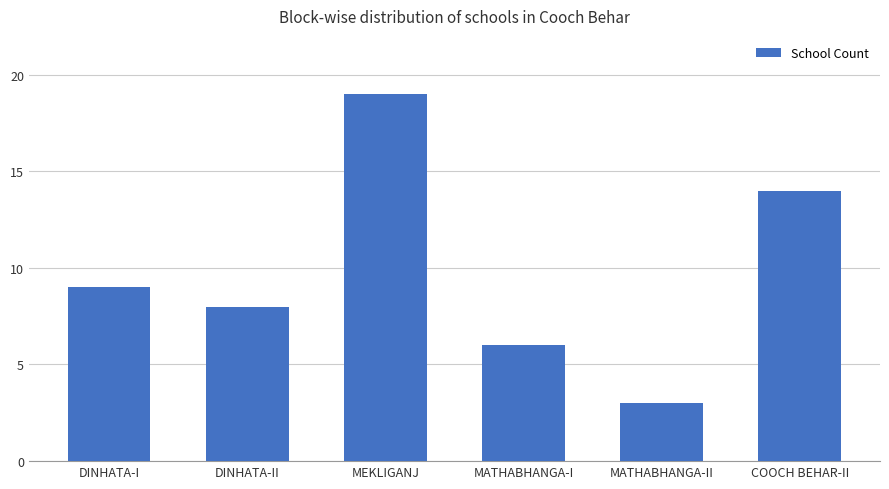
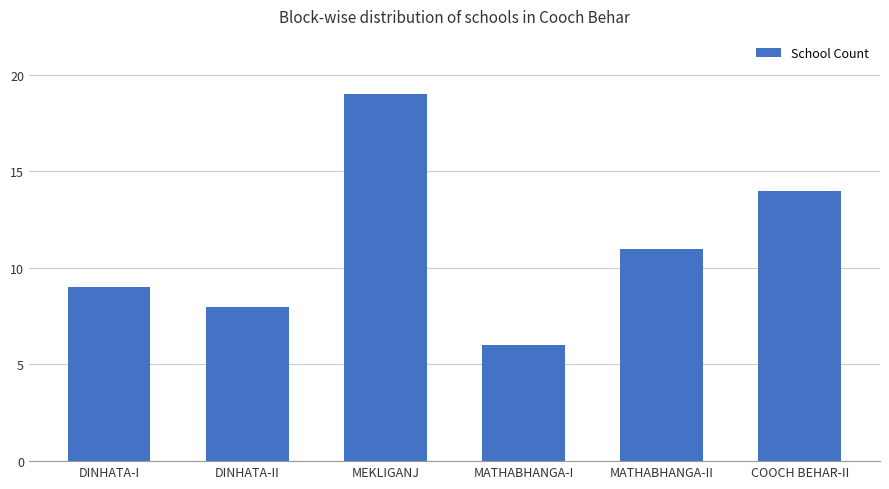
  {
    "DINHATA-I": 9,
    "DINHATA-II": 8,
    "MEKLIGANJ": 19,
    "MATHABHANGA-I": 6,
-   "MATHABHANGA-II": 3,
+   "MATHABHANGA-II": 11,
    "COOCH BEHAR-II": 14
  }
